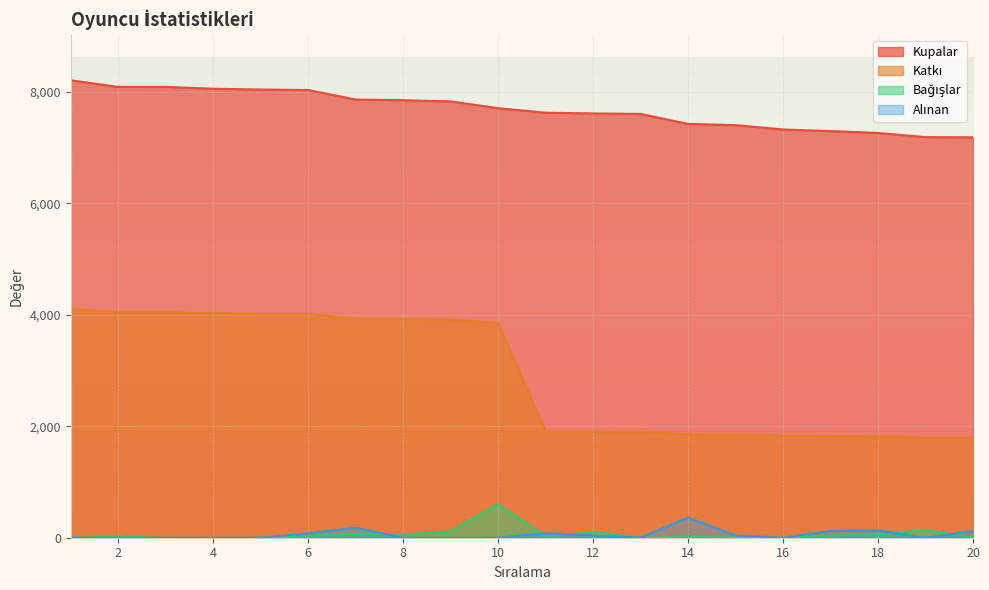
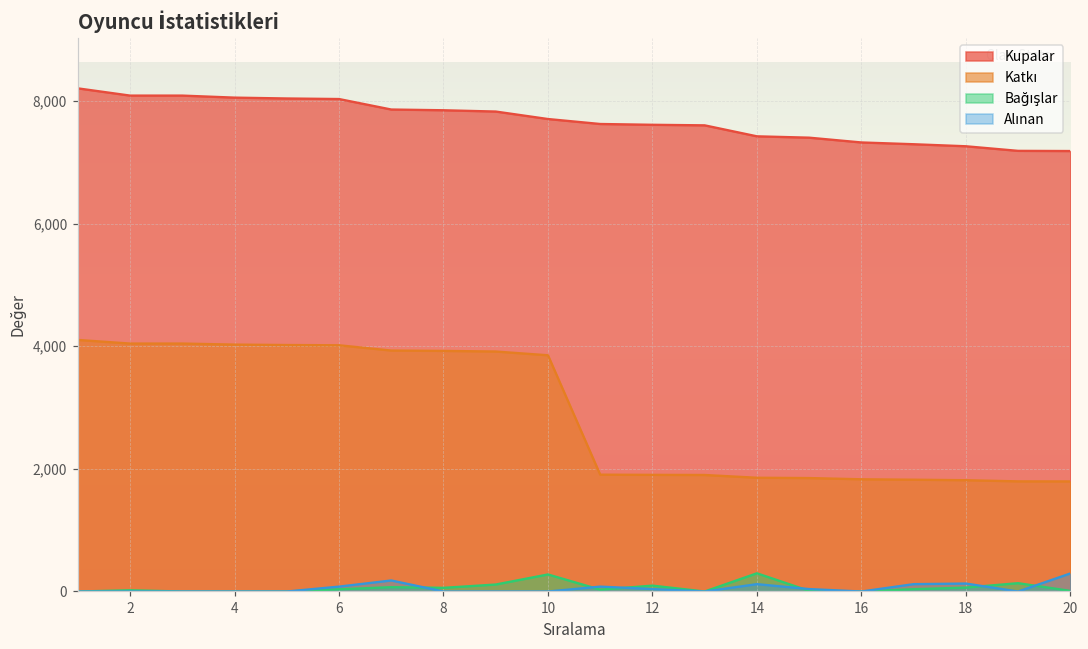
  {
    "Bağışlar": {
      "8": 100,
-     "10": 600,
+     "10": 300,
      "12": 100,
-     "14": 0,
+     "14": 300,
      "18": 100,
      "20": 0
    },
    "Alınan": {
      "8": 0,
      "10": 0,
      "12": 0,
-     "14": 400,
+     "14": 100,
      "18": 100,
-     "20": 100
+     "20": 300
    }
  }
